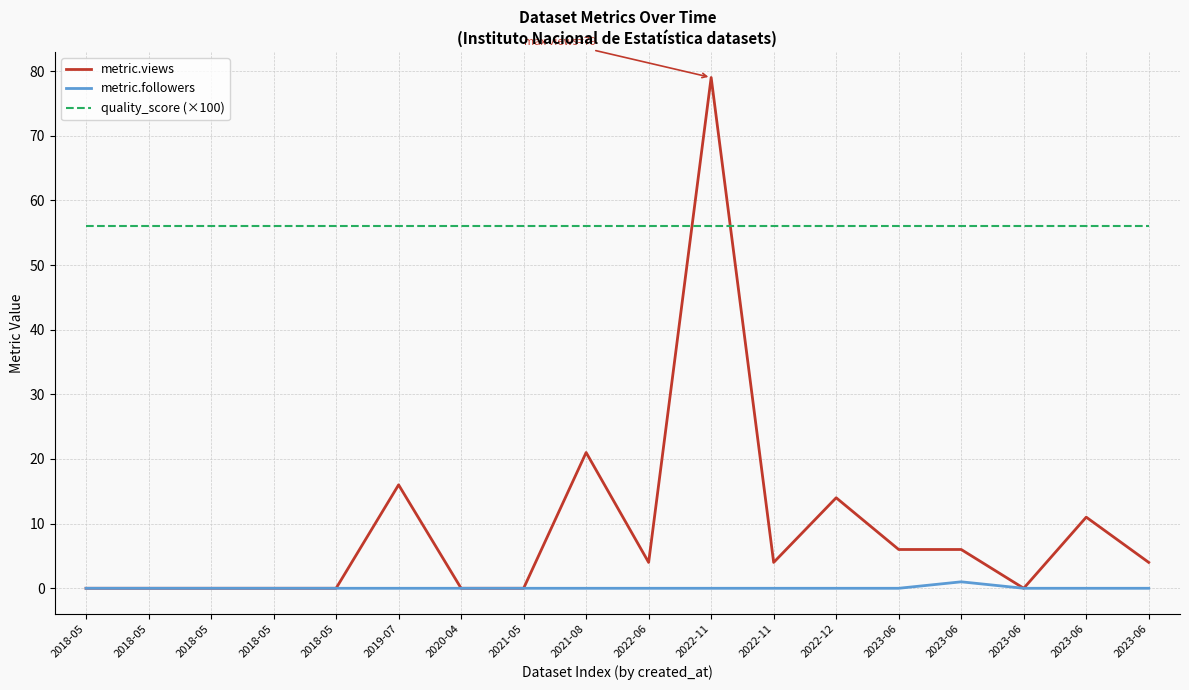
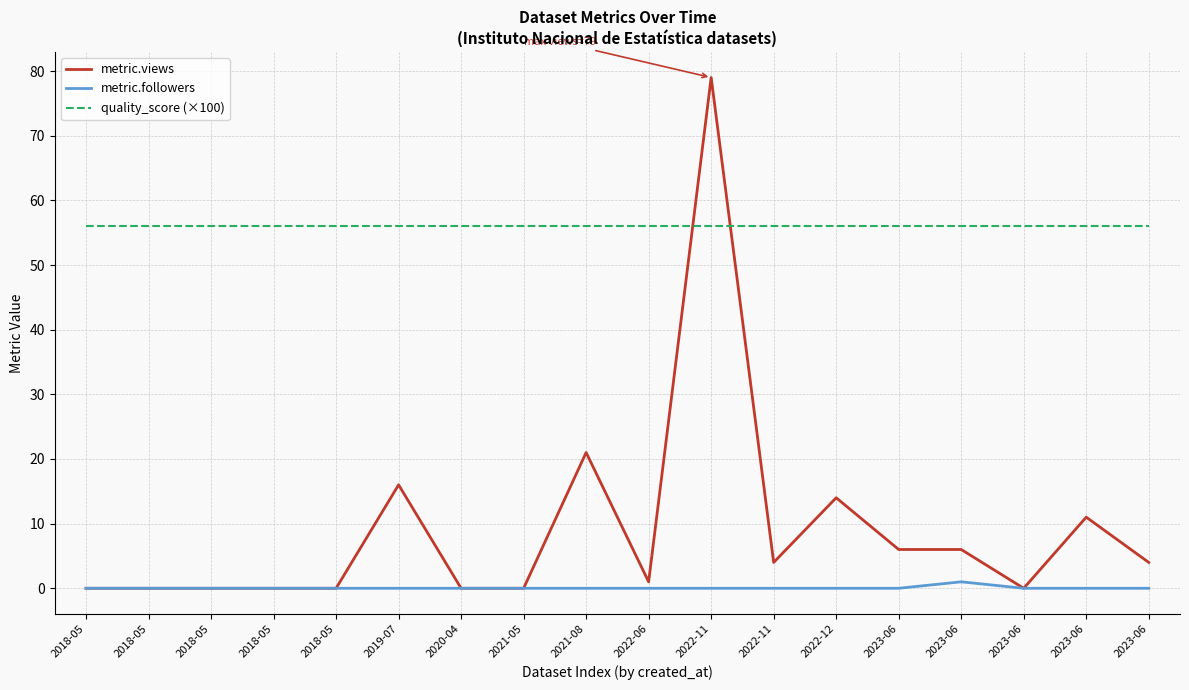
  {
    "metric.views": {
      "2019-07": 16,
      "2021-08": 21,
-     "2022-06": 4,
+     "2022-06": 1,
      "2022-12": 14
    },
    "metric.followers": {
      "2019-07": 0,
      "2021-08": 0,
      "2022-06": 0,
      "2022-12": 0
    },
    "quality_score (×100)": {
      "2019-07": 56,
      "2020-04": 56,
      "2021-05": 56,
      "2021-08": 56,
      "2022-06": 56,
      "2022-12": 56
    }
  }
